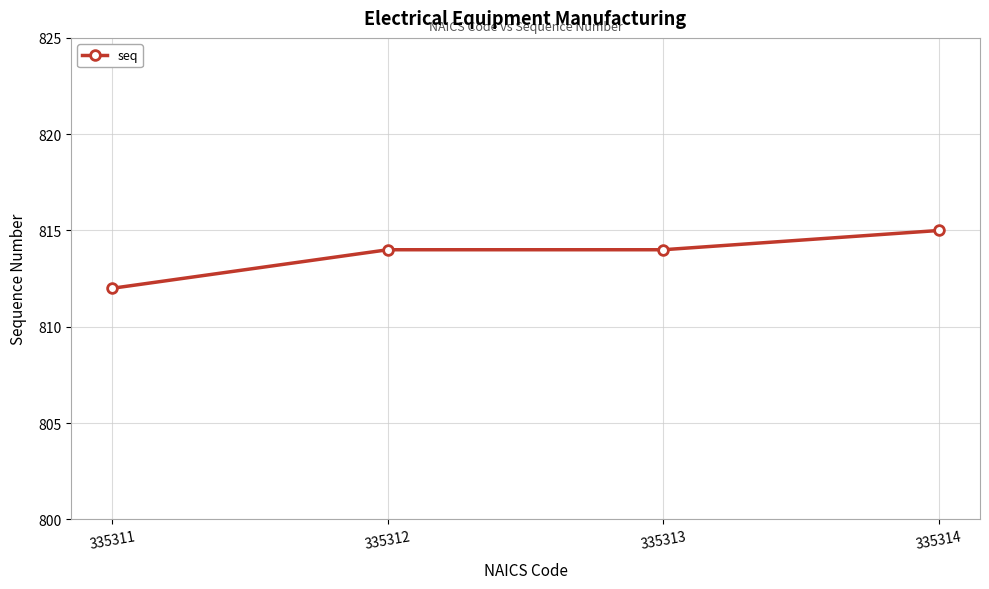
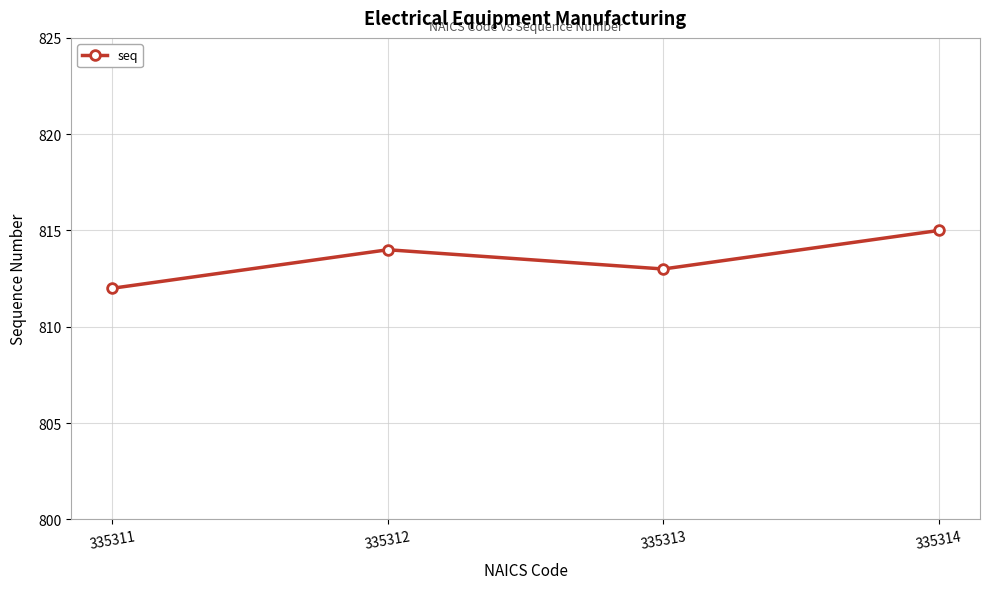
  {
    "335311": 812,
    "335312": 814,
-   "335313": 814,
+   "335313": 813,
    "335314": 815
  }
